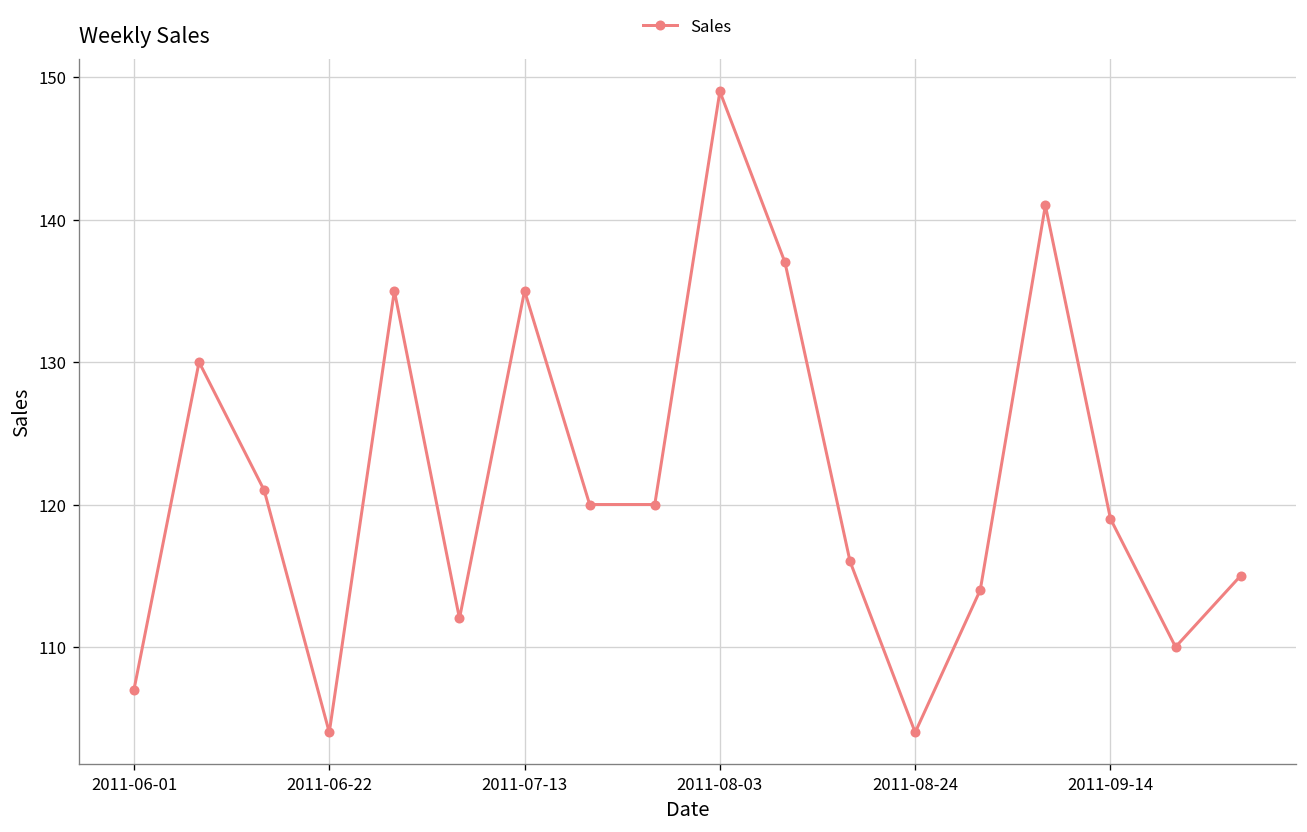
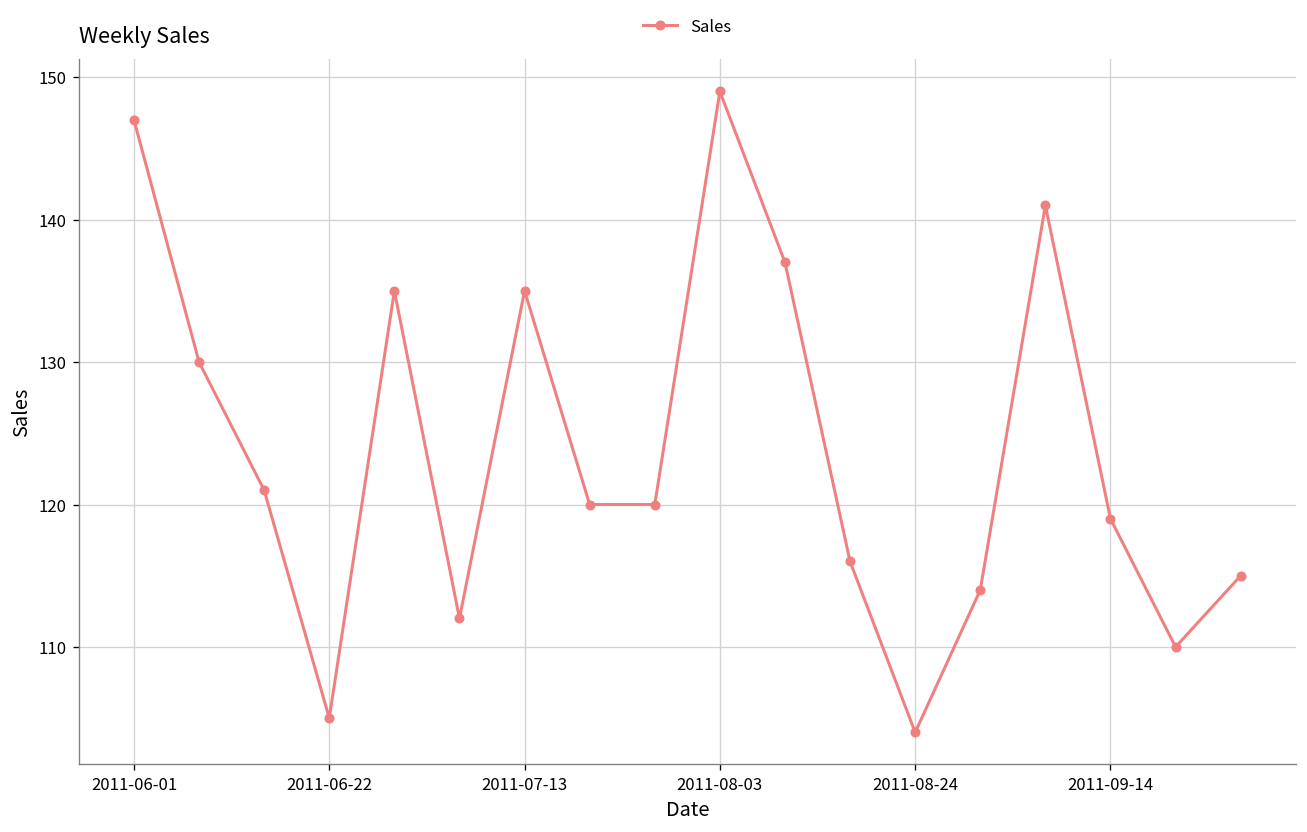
  {
-   "2011-06-01": 107,
-   "2011-06-22": 104,
+   "2011-06-01": 147,
+   "2011-06-22": 105,
    "2011-07-13": 135,
    "2011-08-03": 149,
    "2011-08-24": 104,
    "2011-09-14": 119
  }
